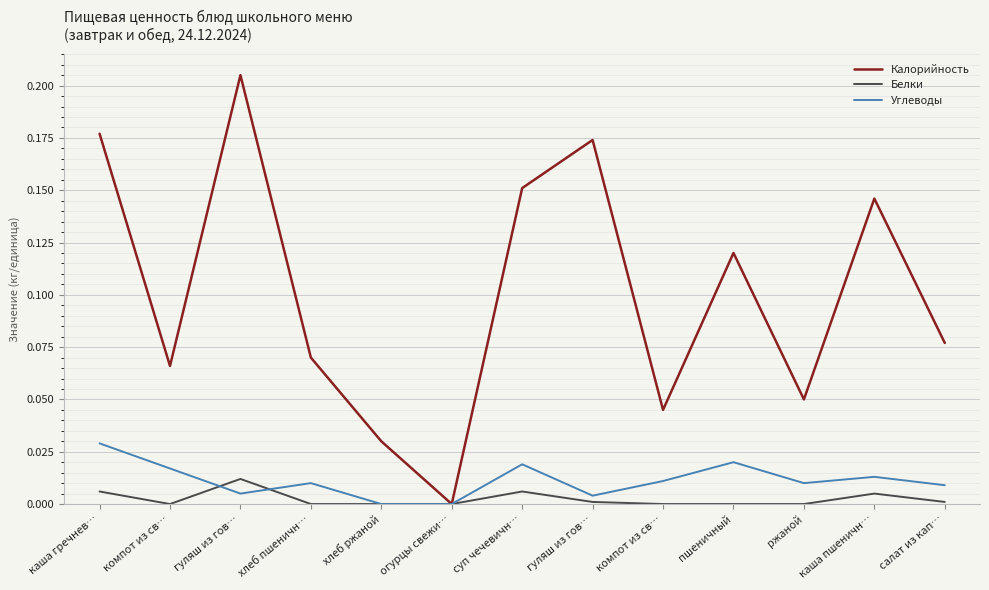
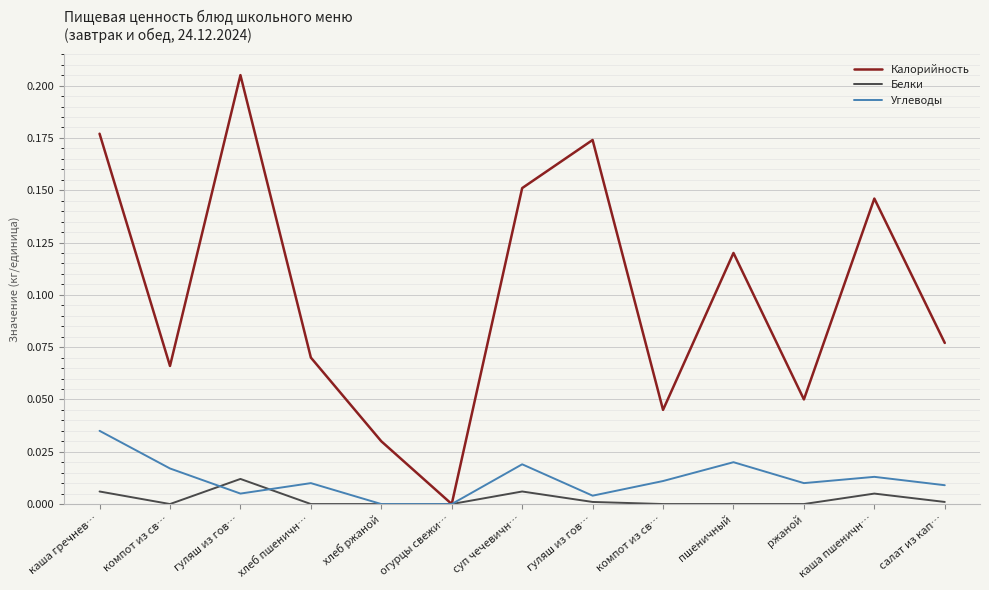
  {
    "Калорийность": {
      "каша гречнев…": 0.177,
      "хлеб пшеничн…": 0.070,
      "хлеб ржаной": 0.030,
      "суп чечевичн…": 0.151,
      "пшеничный": 0.120,
      "ржаной": 0.050,
      "каша пшеничн…": 0.146,
      "салат из кап…": 0.077
    },
    "Белки": {
      "каша гречнев…": 0.006,
      "хлеб пшеничн…": 0.000,
      "суп чечевичн…": 0.006,
      "пшеничный": 0.000,
      "ржаной": 0.000,
      "каша пшеничн…": 0.005,
      "салат из кап…": 0.001
    },
    "Углеводы": {
-     "каша гречнев…": 0.029,
+     "каша гречнев…": 0.035,
      "хлеб пшеничн…": 0.010,
      "суп чечевичн…": 0.019,
      "пшеничный": 0.020,
      "ржаной": 0.010,
      "каша пшеничн…": 0.013,
      "салат из кап…": 0.009
    }
  }
